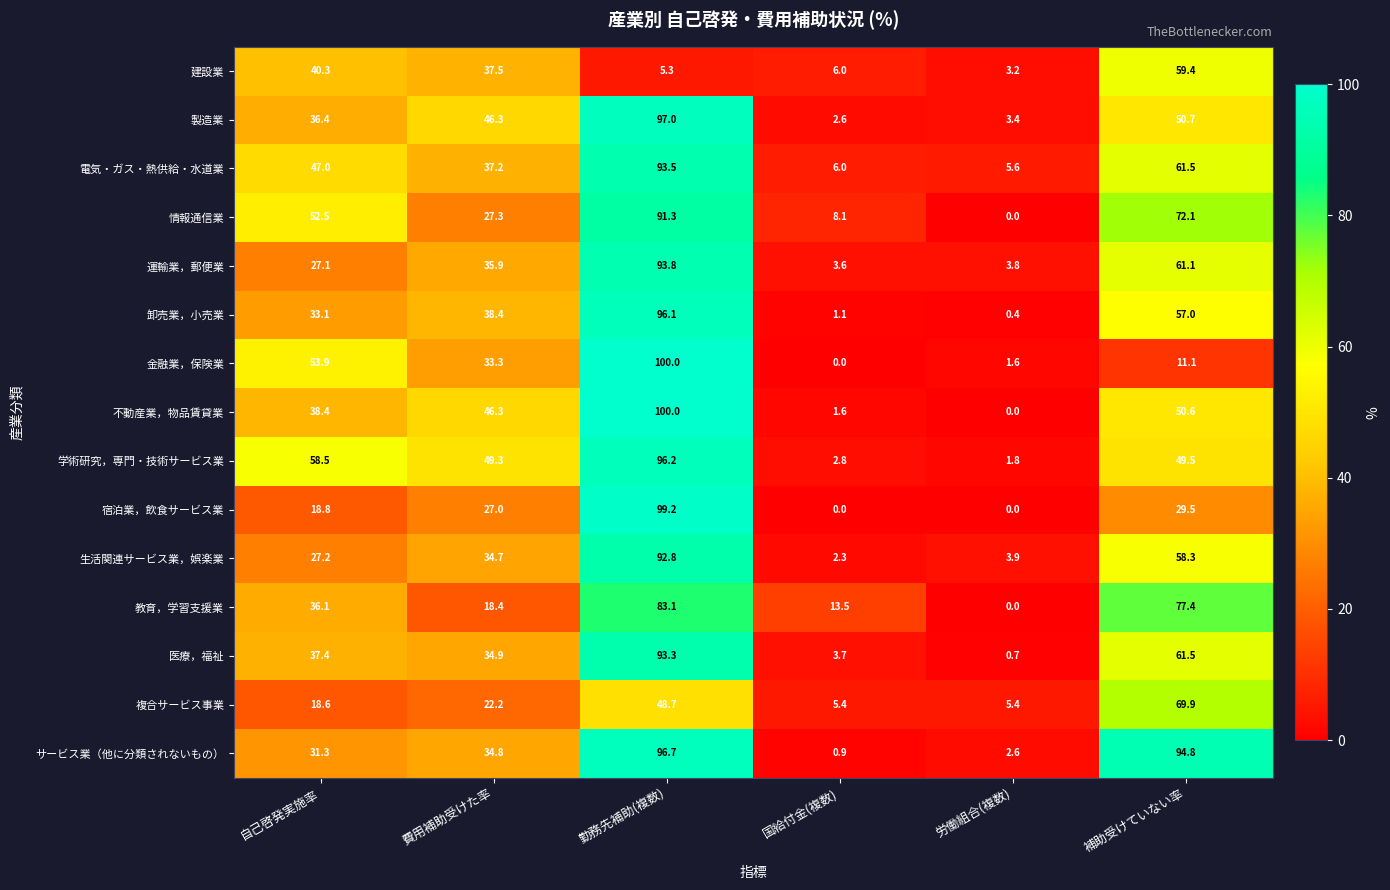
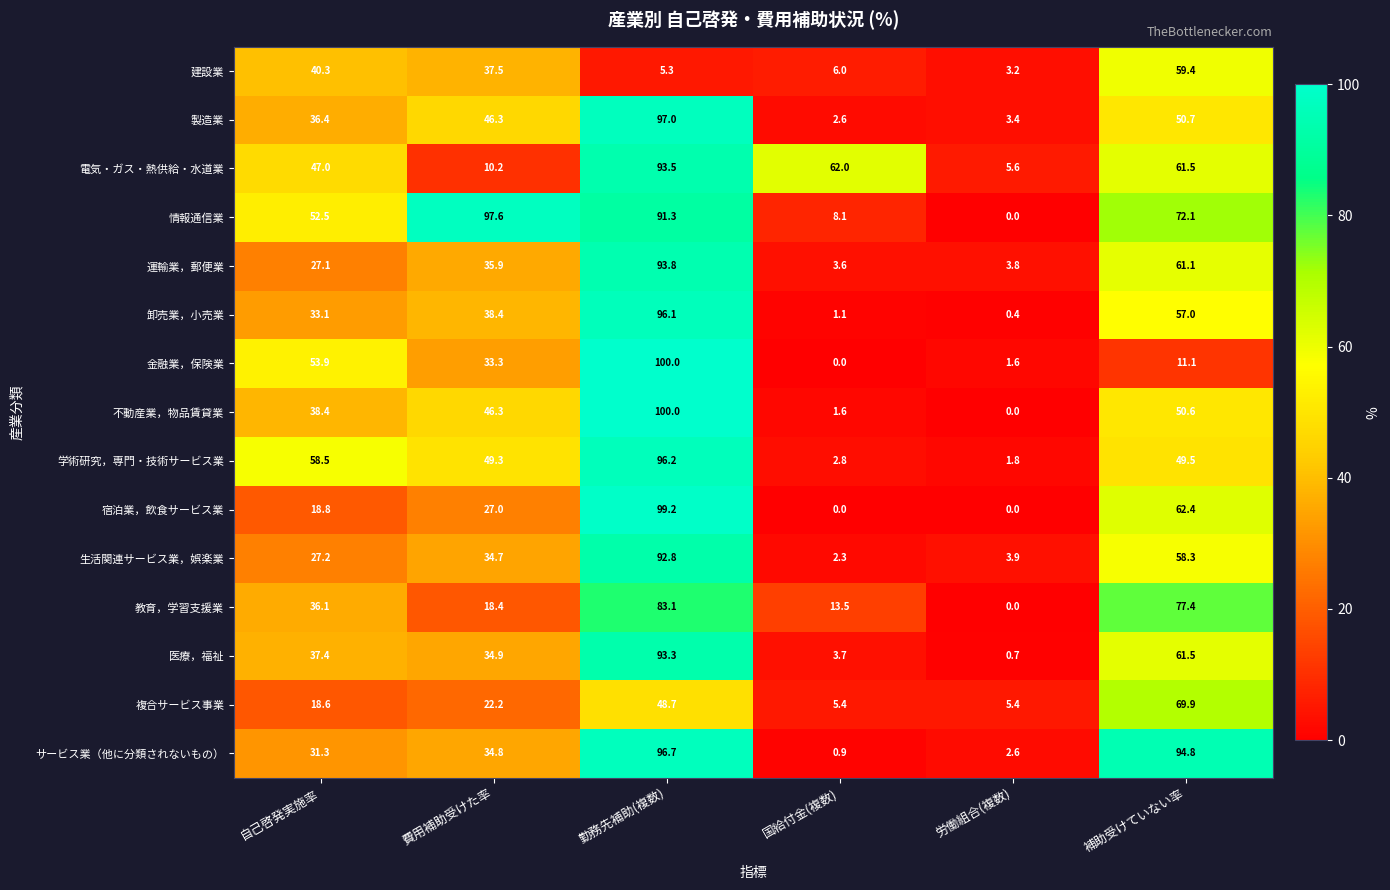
  {
    "建設業": {
      "自己啓発実施率": 40.3,
      "費用補助受けた率": 37.5,
      "勤務先補助(複数)": 5.3,
      "国給付金(複数)": 6.0,
      "労働組合(複数)": 3.2,
      "補助受けていない率": 59.4
    },
    "製造業": {
      "自己啓発実施率": 36.4,
      "費用補助受けた率": 46.3,
      "勤務先補助(複数)": 97.0,
      "国給付金(複数)": 2.6,
      "労働組合(複数)": 3.4,
      "補助受けていない率": 50.7
    },
    "電気・ガス・熱供給・水道業": {
      "自己啓発実施率": 47.0,
-     "費用補助受けた率": 37.2,
+     "費用補助受けた率": 10.2,
      "勤務先補助(複数)": 93.5,
-     "国給付金(複数)": 6.0,
+     "国給付金(複数)": 62.0,
      "労働組合(複数)": 5.6,
      "補助受けていない率": 61.5
    },
    "情報通信業": {
      "自己啓発実施率": 52.5,
-     "費用補助受けた率": 27.3,
+     "費用補助受けた率": 97.6,
      "勤務先補助(複数)": 91.3,
      "国給付金(複数)": 8.1,
      "労働組合(複数)": 0.0,
      "補助受けていない率": 72.1
    },
    "運輸業，郵便業": {
      "自己啓発実施率": 27.1,
      "費用補助受けた率": 35.9,
      "勤務先補助(複数)": 93.8,
      "国給付金(複数)": 3.6,
      "労働組合(複数)": 3.8,
      "補助受けていない率": 61.1
    },
    "卸売業，小売業": {
      "自己啓発実施率": 33.1,
      "費用補助受けた率": 38.4,
      "勤務先補助(複数)": 96.1,
      "国給付金(複数)": 1.1,
      "労働組合(複数)": 0.4,
      "補助受けていない率": 57.0
    },
    "金融業，保険業": {
      "自己啓発実施率": 53.9,
      "費用補助受けた率": 33.3,
      "勤務先補助(複数)": 100.0,
      "国給付金(複数)": 0.0,
      "労働組合(複数)": 1.6,
      "補助受けていない率": 11.1
    },
    "不動産業，物品賃貸業": {
      "自己啓発実施率": 38.4,
      "費用補助受けた率": 46.3,
      "勤務先補助(複数)": 100.0,
      "国給付金(複数)": 1.6,
      "労働組合(複数)": 0.0,
      "補助受けていない率": 50.6
    },
    "学術研究，専門・技術サービス業": {
      "自己啓発実施率": 58.5,
      "費用補助受けた率": 49.3,
      "勤務先補助(複数)": 96.2,
      "国給付金(複数)": 2.8,
      "労働組合(複数)": 1.8,
      "補助受けていない率": 49.5
    },
    "宿泊業，飲食サービス業": {
      "自己啓発実施率": 18.8,
      "費用補助受けた率": 27.0,
      "勤務先補助(複数)": 99.2,
      "国給付金(複数)": 0.0,
      "労働組合(複数)": 0.0,
-     "補助受けていない率": 29.5
+     "補助受けていない率": 62.4
    },
    "生活関連サービス業，娯楽業": {
      "自己啓発実施率": 27.2,
      "費用補助受けた率": 34.7,
      "勤務先補助(複数)": 92.8,
      "国給付金(複数)": 2.3,
      "労働組合(複数)": 3.9,
      "補助受けていない率": 58.3
    },
    "教育，学習支援業": {
      "自己啓発実施率": 36.1,
      "費用補助受けた率": 18.4,
      "勤務先補助(複数)": 83.1,
      "国給付金(複数)": 13.5,
      "労働組合(複数)": 0.0,
      "補助受けていない率": 77.4
    },
    "医療，福祉": {
      "自己啓発実施率": 37.4,
      "費用補助受けた率": 34.9,
      "勤務先補助(複数)": 93.3,
      "国給付金(複数)": 3.7,
      "労働組合(複数)": 0.7,
      "補助受けていない率": 61.5
    },
    "複合サービス事業": {
      "自己啓発実施率": 18.6,
      "費用補助受けた率": 22.2,
      "勤務先補助(複数)": 48.7,
      "国給付金(複数)": 5.4,
      "労働組合(複数)": 5.4,
      "補助受けていない率": 69.9
    },
    "サービス業（他に分類されないもの）": {
      "自己啓発実施率": 31.3,
      "費用補助受けた率": 34.8,
      "勤務先補助(複数)": 96.7,
      "国給付金(複数)": 0.9,
      "労働組合(複数)": 2.6,
      "補助受けていない率": 94.8
    }
  }
